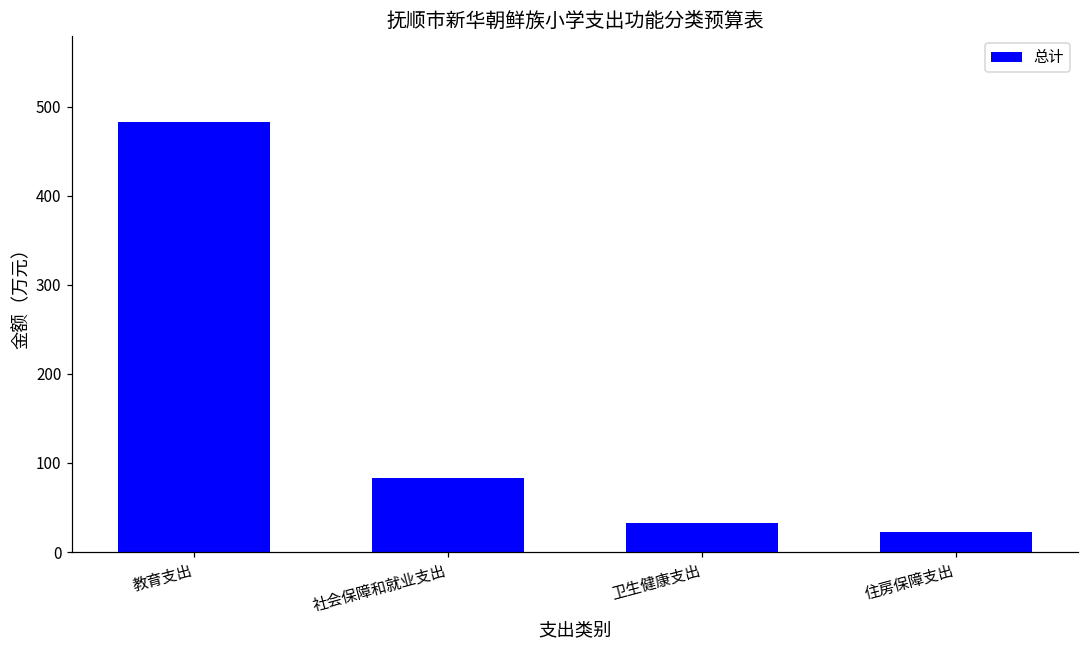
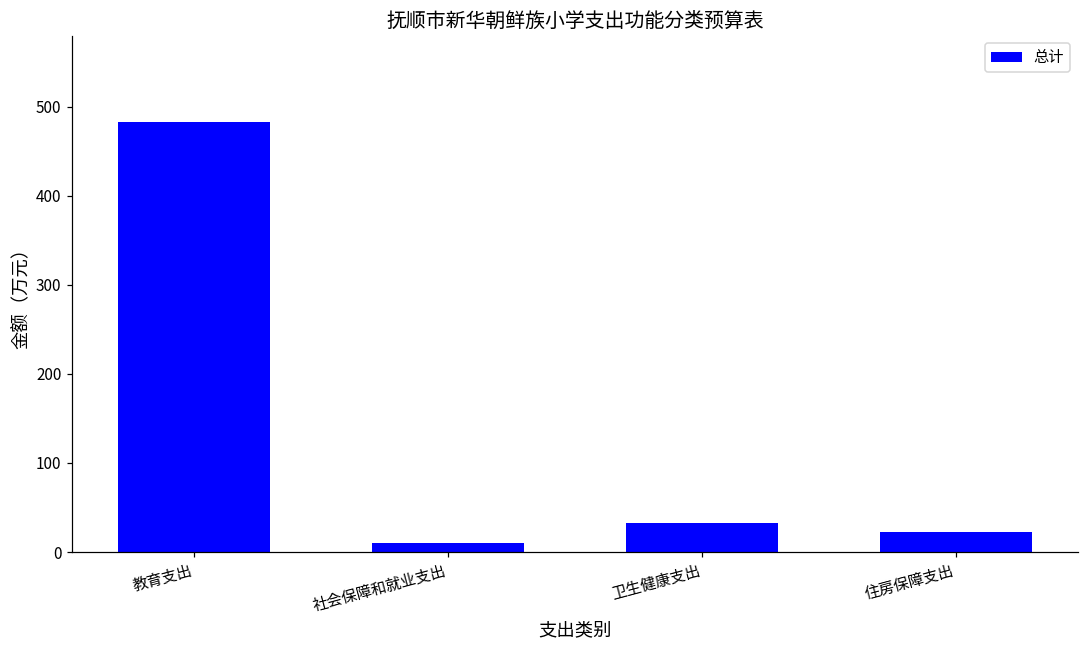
  {
    "教育支出": 480,
-   "社会保障和就业支出": 80,
+   "社会保障和就业支出": 10,
    "卫生健康支出": 30,
    "住房保障支出": 20
  }
